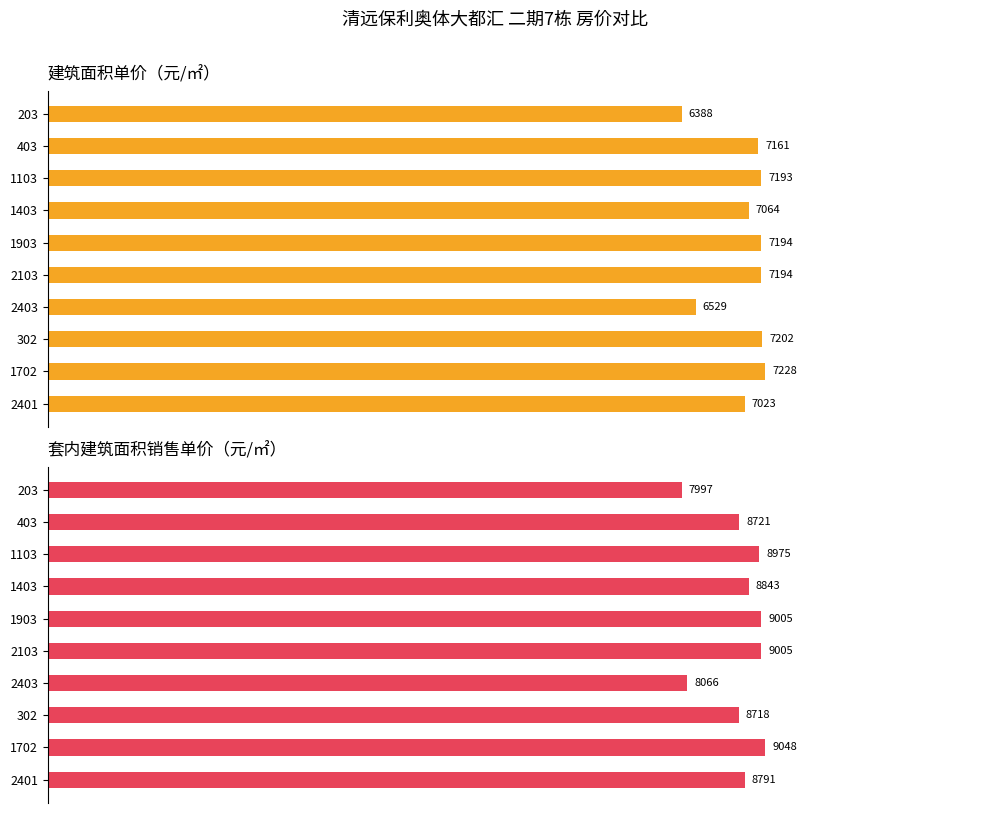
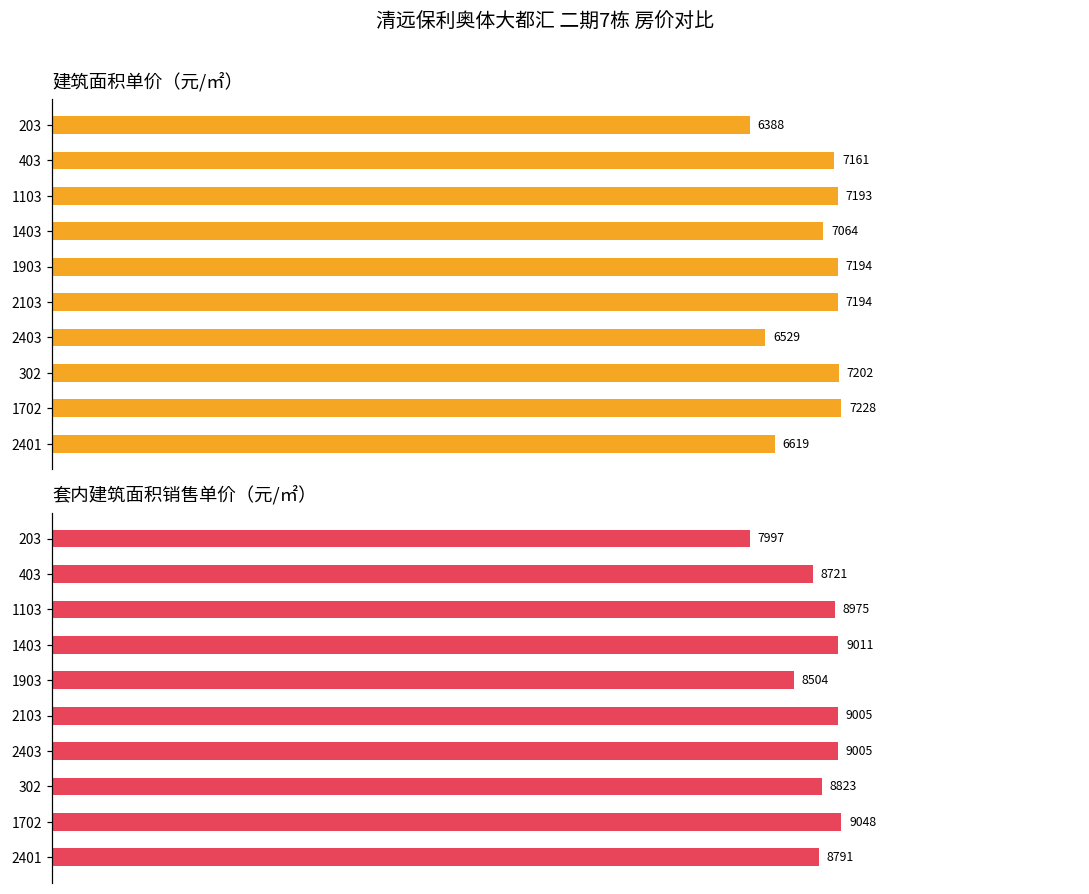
  {
    "建筑面积单价（元/㎡）": {
-     "2401": 7023
+     "2401": 6619
    },
    "套内建筑面积销售单价（元/㎡）": {
-     "1403": 8843,
-     "1903": 9005,
-     "2403": 8066,
-     "302": 8718
+     "1403": 9011,
+     "1903": 8504,
+     "2403": 9005,
+     "302": 8823
    }
  }
